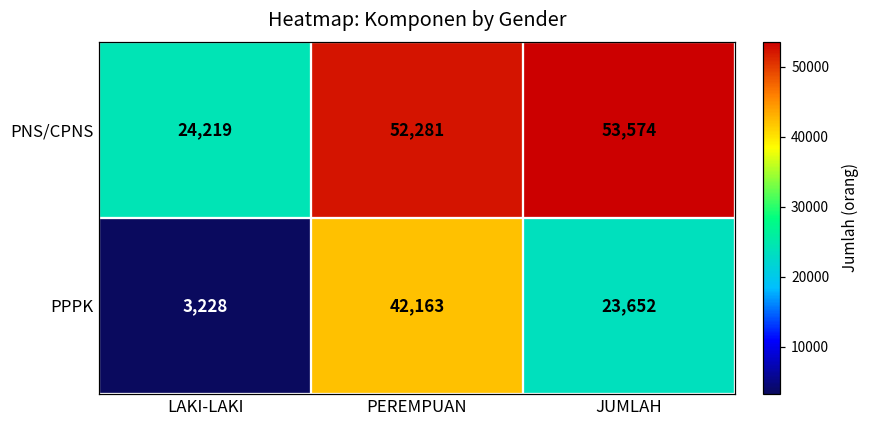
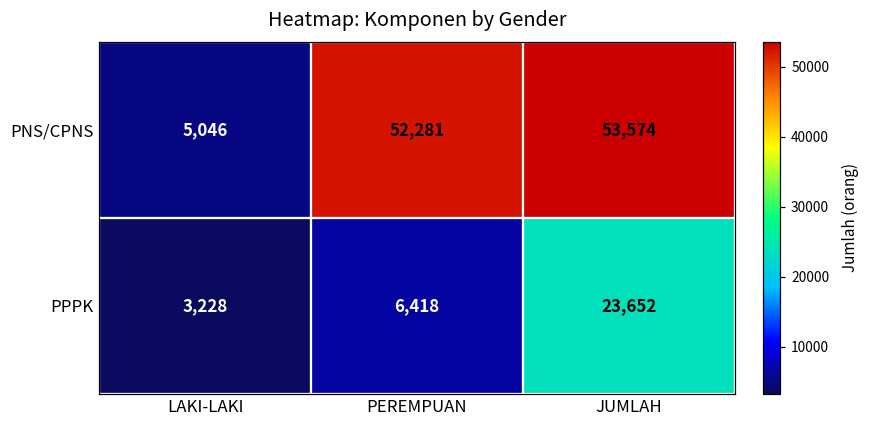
  {
    "PNS/CPNS": {
-     "LAKI-LAKI": "24,219",
+     "LAKI-LAKI": "5,046",
      "PEREMPUAN": "52,281",
      "JUMLAH": "53,574"
    },
    "PPPK": {
      "LAKI-LAKI": "3,228",
-     "PEREMPUAN": "42,163",
+     "PEREMPUAN": "6,418",
      "JUMLAH": "23,652"
    }
  }
